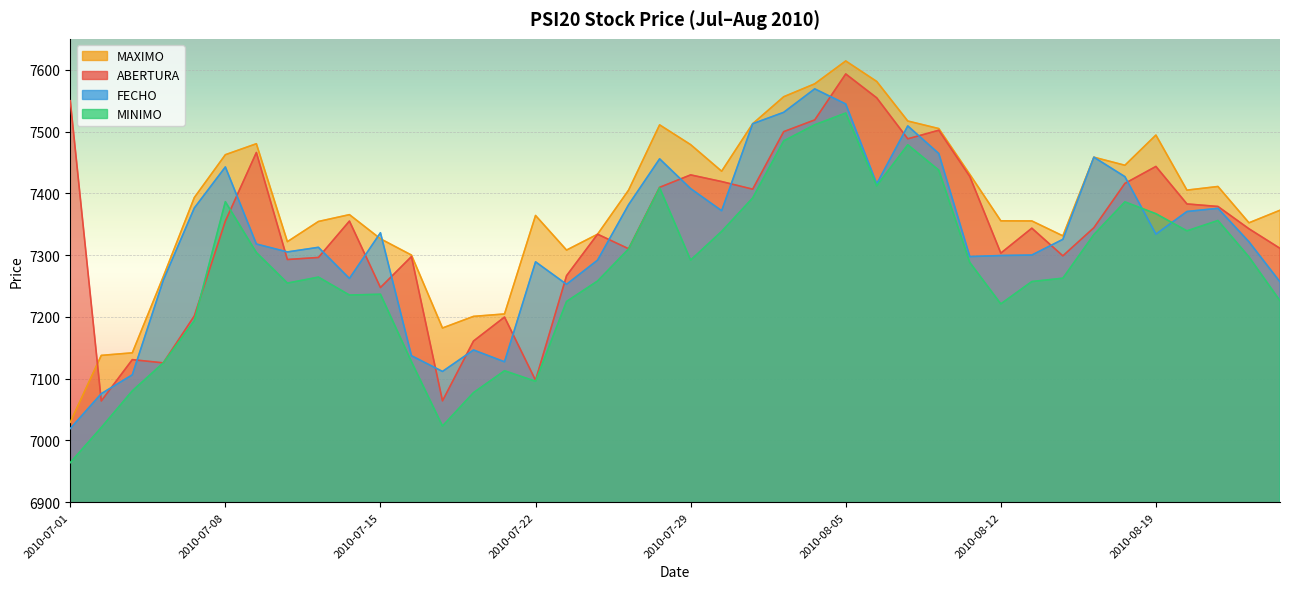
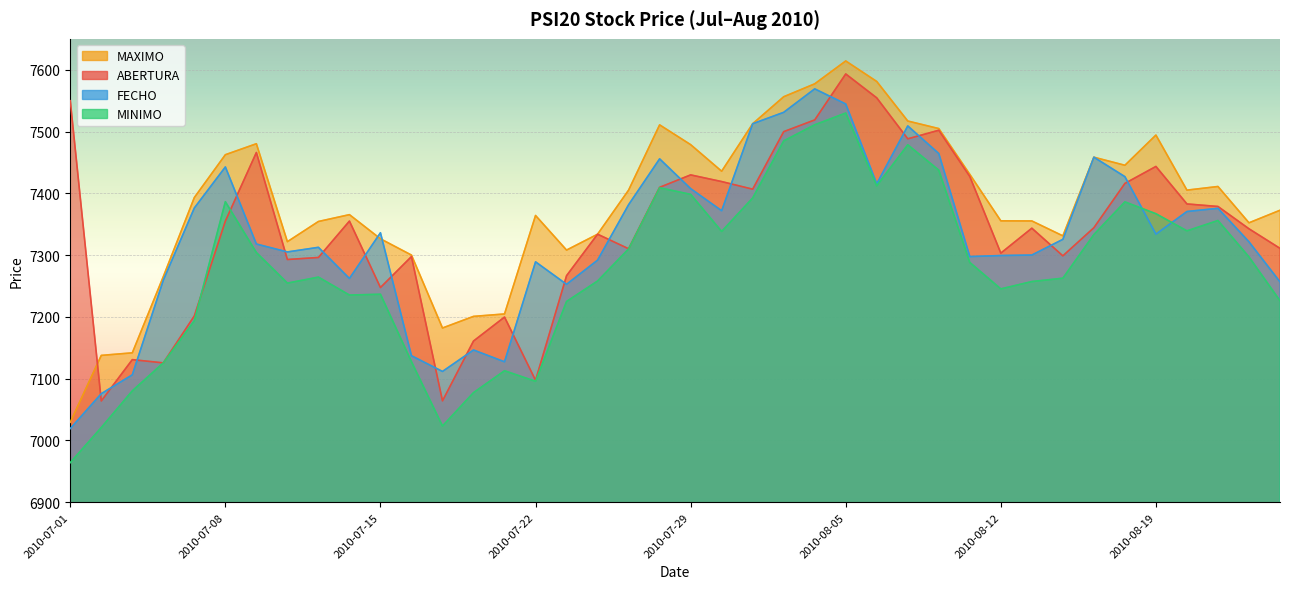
  {
    "MAXIMO": {
      "2010-07-01": 7030,
      "2010-07-08": 7460,
      "2010-07-15": 7330,
      "2010-07-22": 7360,
      "2010-07-29": 7480,
      "2010-08-05": 7610,
      "2010-08-12": 7360,
      "2010-08-19": 7490
    },
    "ABERTURA": {
      "2010-07-01": 7550,
      "2010-07-08": 7360,
      "2010-07-15": 7250,
      "2010-07-29": 7430,
      "2010-08-05": 7590,
      "2010-08-19": 7440
    },
    "FECHO": {
      "2010-07-01": 7020,
      "2010-07-08": 7440,
      "2010-07-15": 7340,
      "2010-07-22": 7290,
      "2010-07-29": 7410,
      "2010-08-05": 7540,
      "2010-08-19": 7330
    },
    "MINIMO": {
      "2010-07-01": 6960,
      "2010-07-08": 7390,
      "2010-07-15": 7240,
-     "2010-07-29": 7290,
+     "2010-07-29": 7400,
      "2010-08-05": 7530,
-     "2010-08-12": 7220,
+     "2010-08-12": 7250,
      "2010-08-19": 7370
    }
  }
